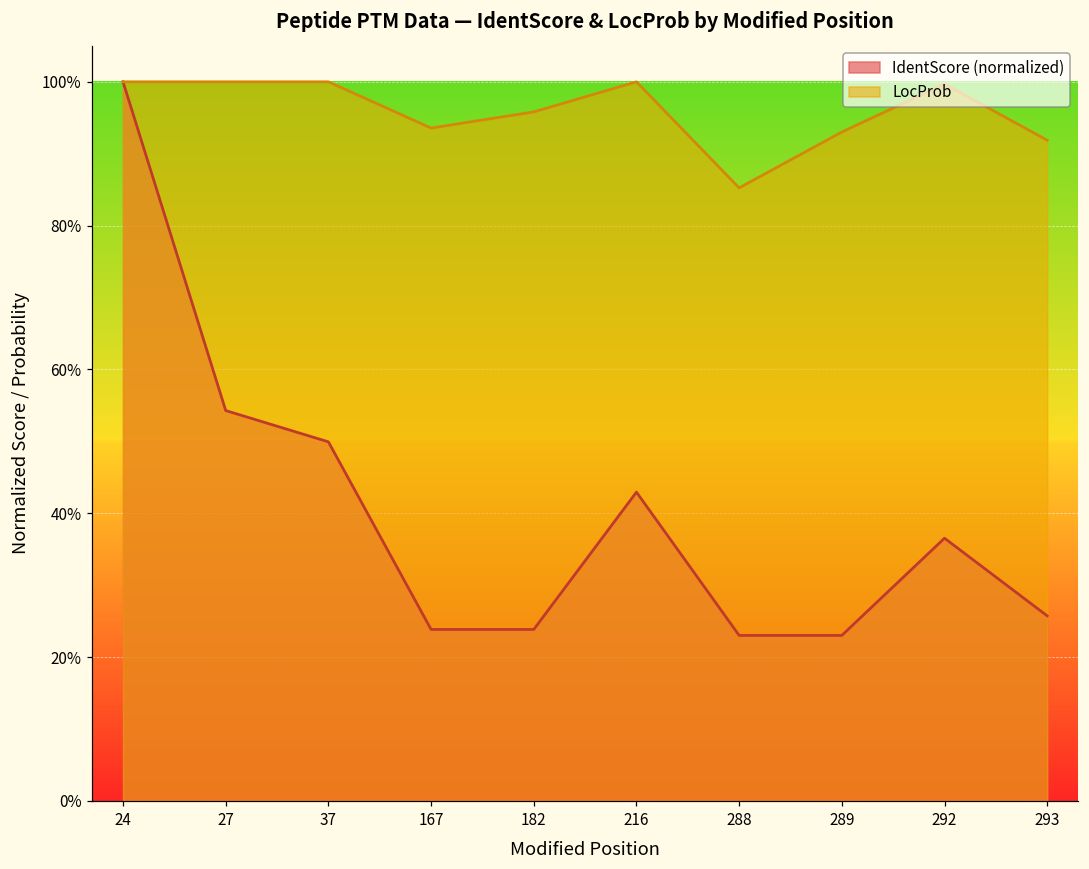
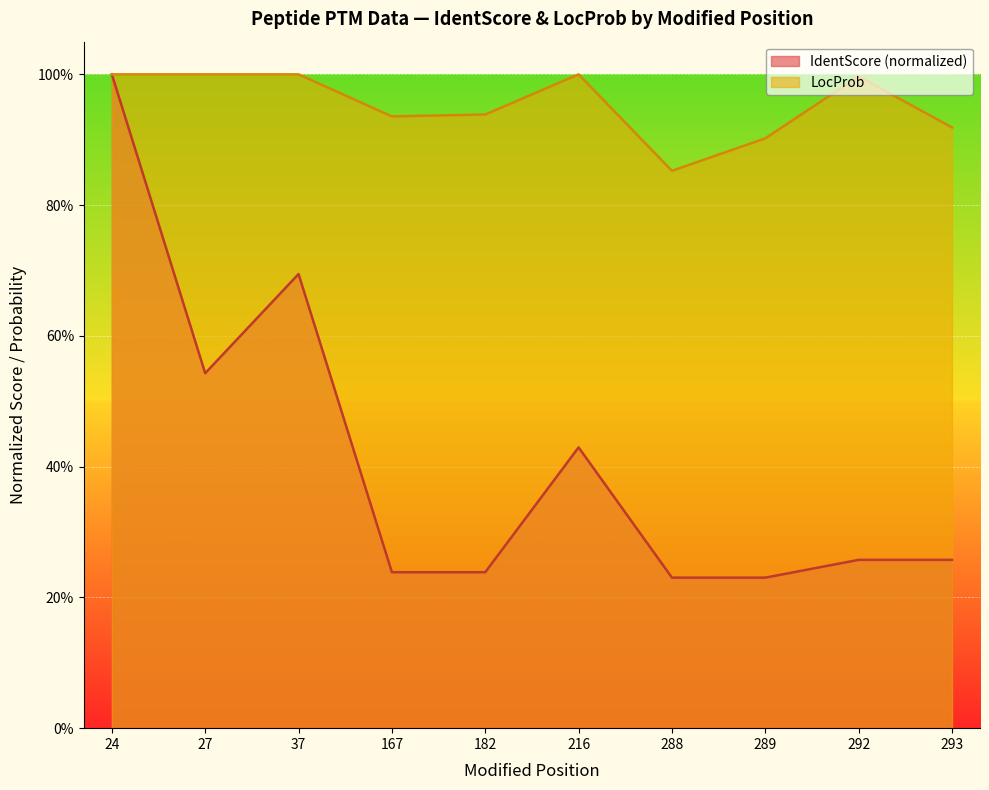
  {
    "IdentScore (normalized)": {
      "27": "54%",
-     "37": "50%",
+     "37": "69%",
      "167": "24%",
      "182": "24%",
      "216": "43%",
      "288": "23%",
      "289": "23%",
-     "292": "37%",
+     "292": "26%",
      "293": "26%"
    },
    "LocProb": {
      "27": "100%",
      "37": "100%",
      "167": "94%",
-     "182": "96%",
+     "182": "94%",
      "216": "100%",
      "288": "85%",
-     "289": "93%",
+     "289": "90%",
      "293": "92%"
    }
  }
